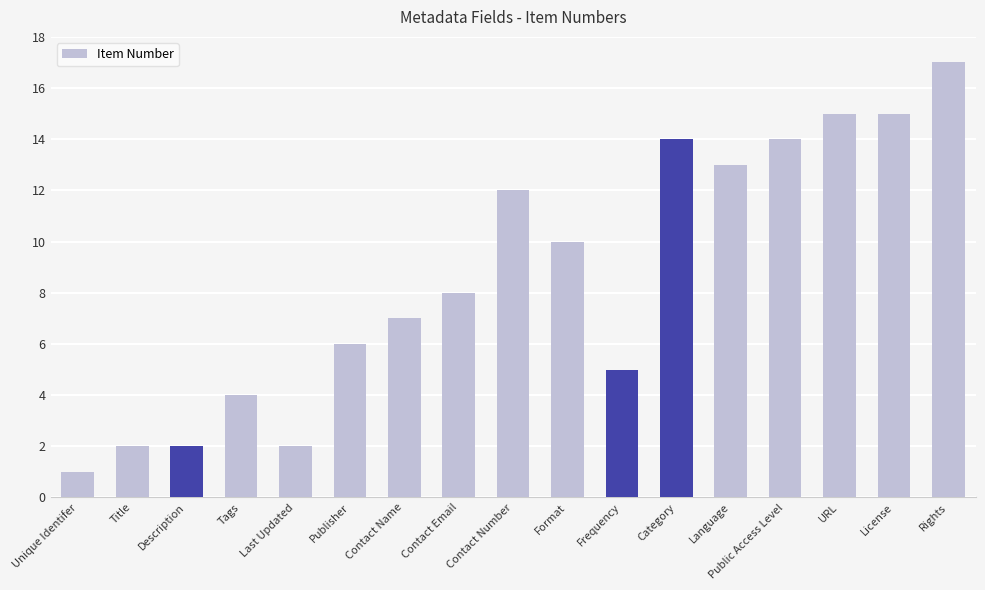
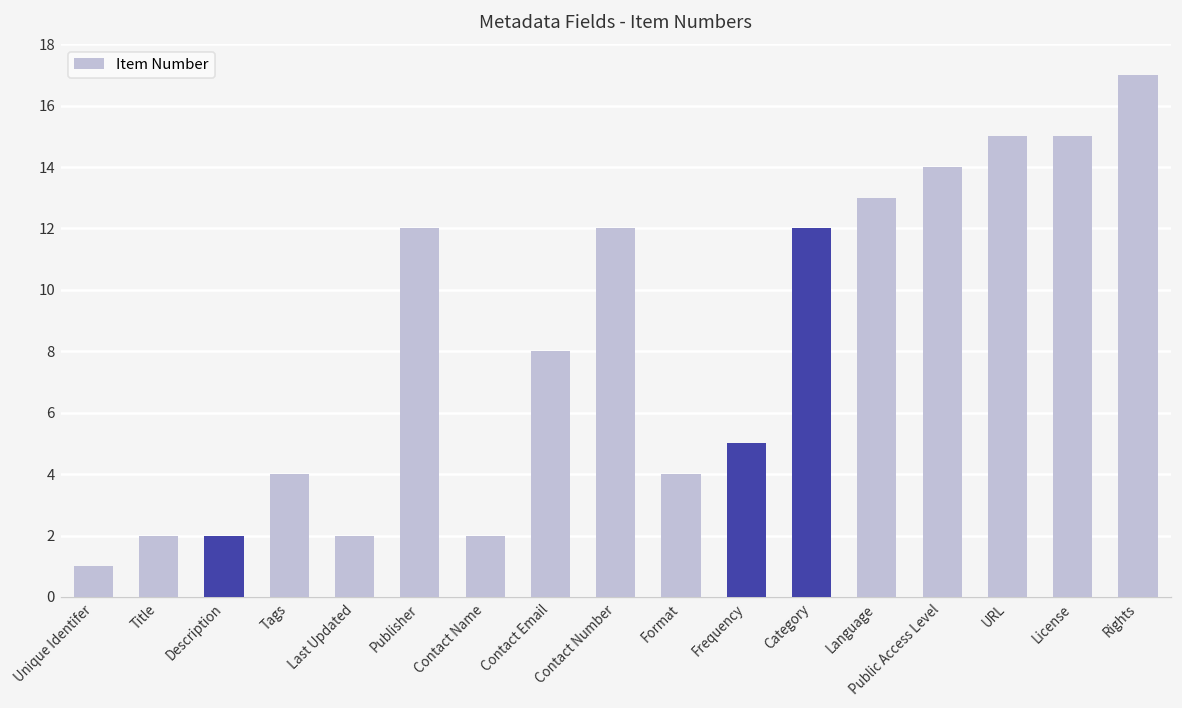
  {
    "Unique Identifer": 1,
    "Title": 2,
    "Description": 2,
    "Tags": 4,
    "Last Updated": 2,
-   "Publisher": 6,
-   "Contact Name": 7,
+   "Publisher": 12,
+   "Contact Name": 2,
    "Contact Email": 8,
    "Contact Number": 12,
-   "Format": 10,
+   "Format": 4,
    "Frequency": 5,
-   "Category": 14,
+   "Category": 12,
    "Language": 13,
    "Public Access Level": 14,
    "URL": 15,
    "License": 15,
    "Rights": 17
  }
